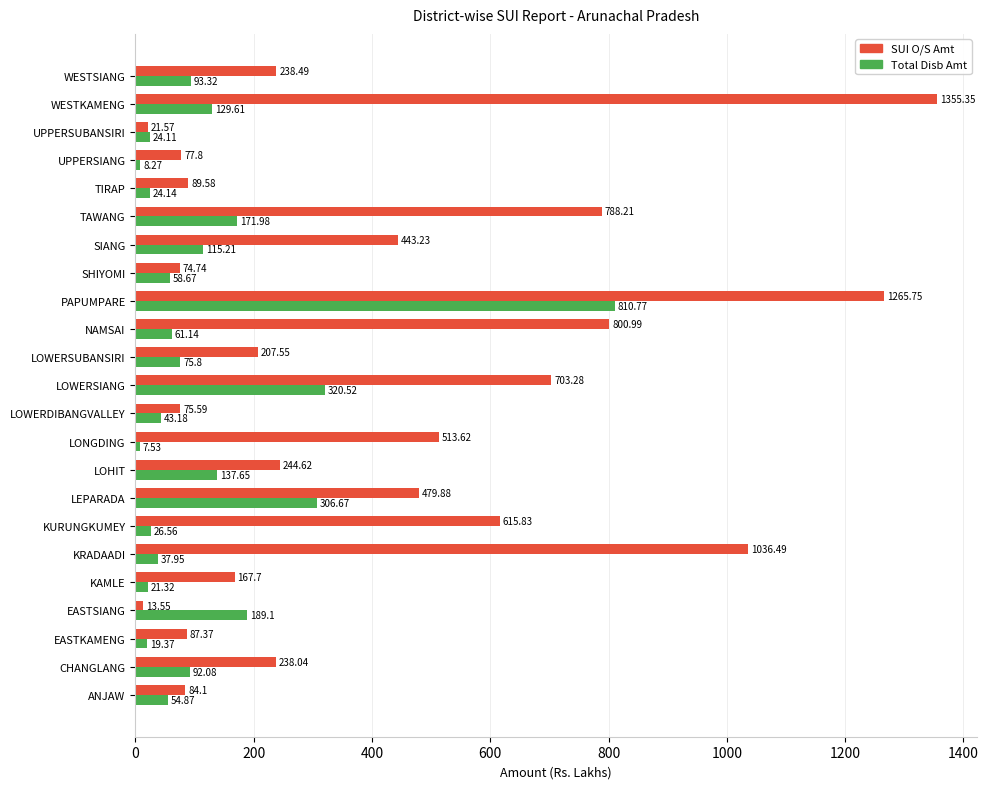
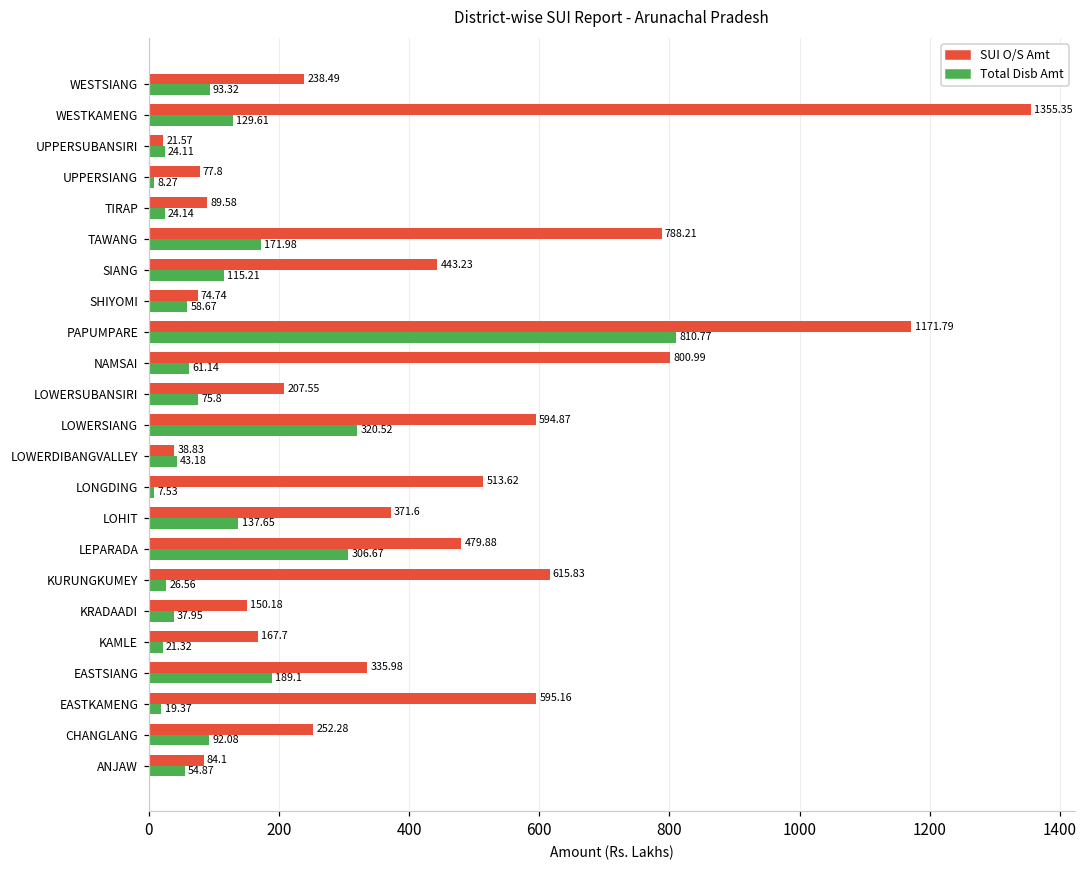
  {
    "SUI O/S Amt": {
      "WESTSIANG": 238.49,
      "WESTKAMENG": 1355.35,
      "UPPERSUBANSIRI": 21.57,
      "UPPERSIANG": 77.8,
      "TIRAP": 89.58,
      "TAWANG": 788.21,
      "SIANG": 443.23,
      "SHIYOMI": 74.74,
-     "PAPUMPARE": 1265.75,
+     "PAPUMPARE": 1171.79,
      "NAMSAI": 800.99,
      "LOWERSUBANSIRI": 207.55,
-     "LOWERSIANG": 703.28,
-     "LOWERDIBANGVALLEY": 75.59,
+     "LOWERSIANG": 594.87,
+     "LOWERDIBANGVALLEY": 38.83,
      "LONGDING": 513.62,
-     "LOHIT": 244.62,
+     "LOHIT": 371.6,
      "LEPARADA": 479.88,
      "KURUNGKUMEY": 615.83,
-     "KRADAADI": 1036.49,
+     "KRADAADI": 150.18,
      "KAMLE": 167.7,
-     "EASTSIANG": 13.55,
-     "EASTKAMENG": 87.37,
-     "CHANGLANG": 238.04,
+     "EASTSIANG": 335.98,
+     "EASTKAMENG": 595.16,
+     "CHANGLANG": 252.28,
      "ANJAW": 84.1
    }
  }
